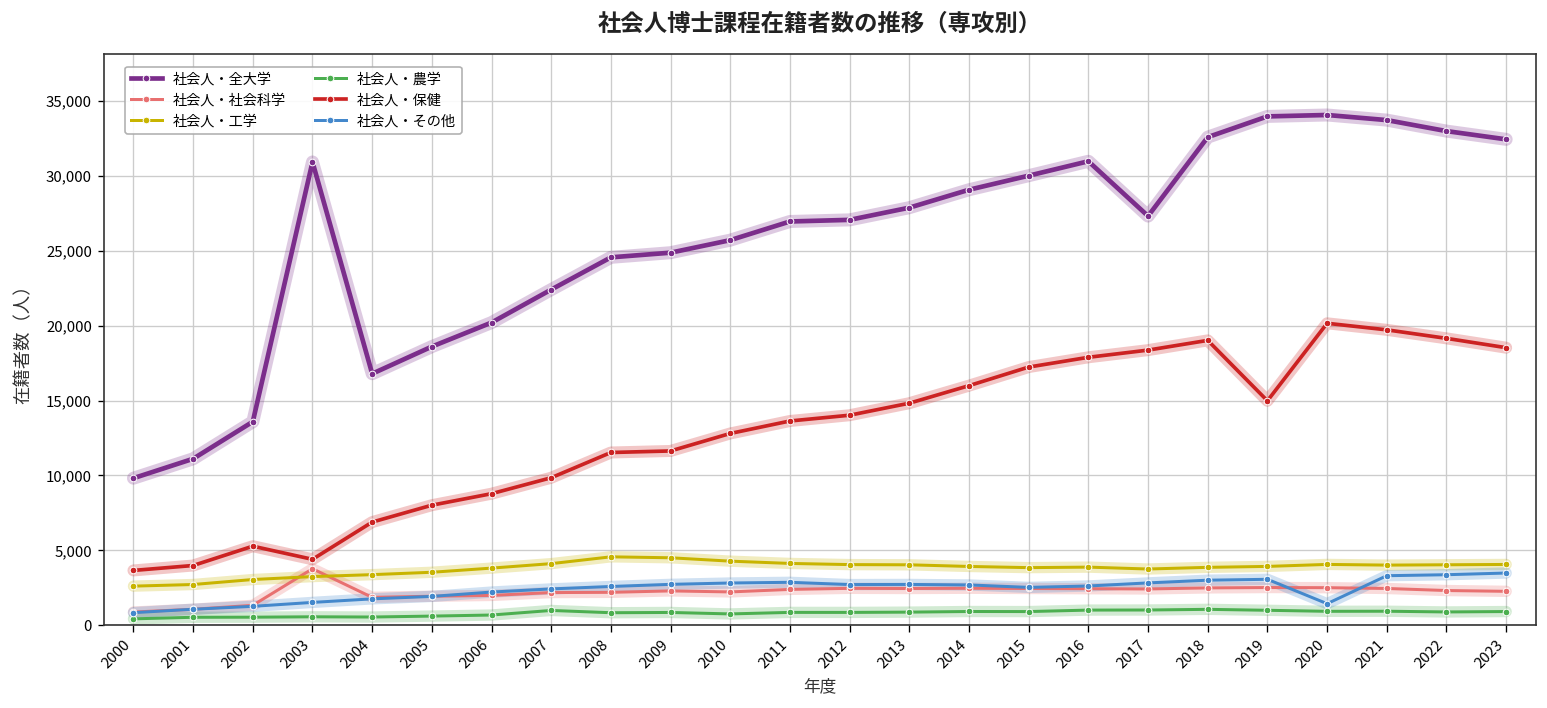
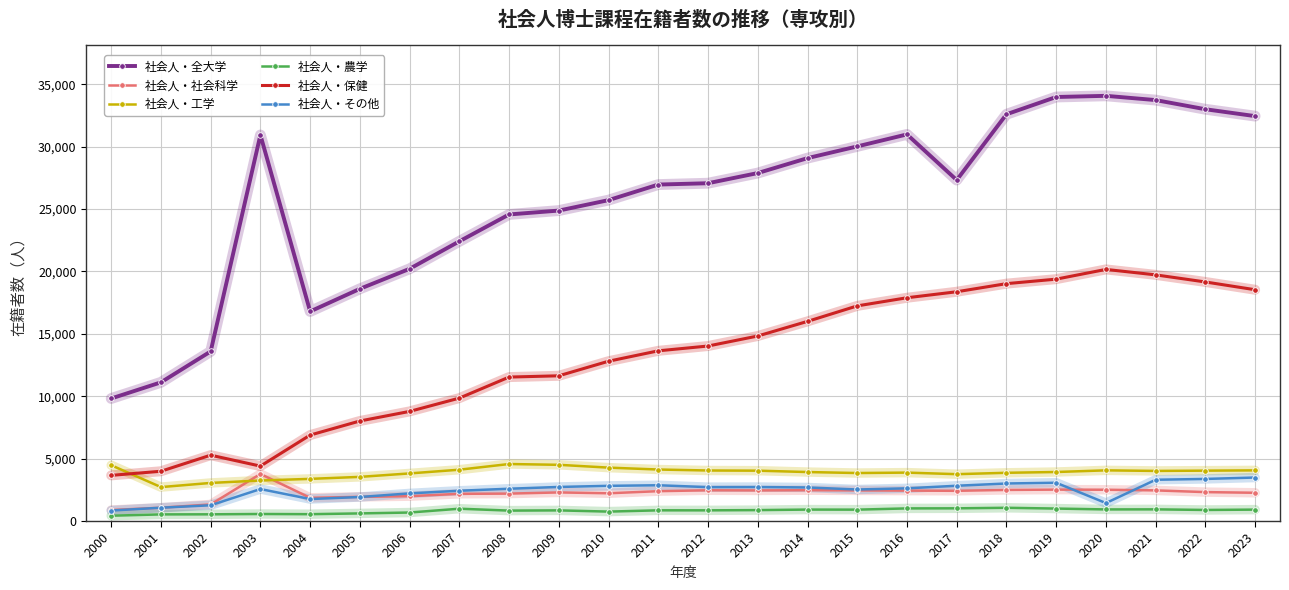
  {
    "社会人・全大学": {
      "2000": "9,800",
      "2001": "11,100",
      "2002": "13,600",
      "2003": "30,900",
      "2004": "16,800",
      "2005": "18,600",
      "2006": "20,200",
      "2007": "22,400",
      "2008": "24,600",
      "2009": "24,900",
      "2010": "25,700",
      "2011": "27,000",
      "2012": "27,100",
      "2013": "27,900",
      "2014": "29,100",
      "2015": "30,000",
      "2016": "31,000",
      "2017": "27,300",
      "2018": "32,600",
      "2019": "34,000",
      "2020": "34,100",
      "2021": "33,700",
      "2022": "33,000",
      "2023": "32,400"
    },
    "社会人・社会科学": {
      "2003": "3,800",
      "2006": "2,000",
      "2007": "2,200",
      "2008": "2,200",
      "2009": "2,300",
      "2010": "2,200",
      "2011": "2,400",
      "2012": "2,500",
      "2013": "2,500",
      "2014": "2,500",
      "2017": "2,400",
      "2018": "2,500",
      "2019": "2,500",
      "2020": "2,500",
      "2021": "2,500",
      "2022": "2,300",
      "2023": "2,300"
    },
    "社会人・工学": {
-     "2000": "2,600",
+     "2000": "4,500",
      "2001": "2,700",
      "2002": "3,100",
      "2003": "3,200",
      "2004": "3,400",
      "2005": "3,500",
      "2006": "3,800",
      "2007": "4,100",
      "2008": "4,600",
      "2009": "4,500",
      "2010": "4,300",
      "2011": "4,100",
      "2012": "4,100",
      "2013": "4,000",
      "2014": "3,900",
      "2015": "3,800",
      "2016": "3,900",
      "2017": "3,800",
      "2018": "3,900",
      "2019": "3,900",
      "2020": "4,100",
      "2021": "4,000",
      "2022": "4,000",
      "2023": "4,100"
    },
    "社会人・農学": {
      "2000": "400",
      "2001": "500",
      "2002": "500",
      "2003": "600",
      "2004": "500",
      "2005": "600",
      "2006": "700",
      "2007": "1,000",
      "2008": "800",
      "2009": "900",
      "2010": "800",
      "2011": "900",
      "2012": "900",
      "2013": "900",
      "2014": "900",
      "2015": "900",
      "2016": "1,000",
      "2017": "1,000",
      "2018": "1,100",
      "2019": "1,000",
      "2020": "900",
      "2021": "900",
      "2022": "900",
      "2023": "900"
    },
    "社会人・保健": {
      "2000": "3,700",
      "2001": "4,000",
      "2002": "5,300",
      "2003": "4,400",
      "2004": "6,900",
      "2005": "8,000",
      "2006": "8,800",
      "2007": "9,900",
      "2008": "11,500",
      "2009": "11,600",
      "2010": "12,800",
      "2011": "13,600",
      "2012": "14,000",
      "2013": "14,800",
      "2014": "16,000",
      "2015": "17,200",
      "2016": "17,900",
      "2017": "18,400",
      "2018": "19,000",
-     "2019": "15,000",
+     "2019": "19,400",
      "2020": "20,200",
      "2021": "19,700",
      "2022": "19,200",
      "2023": "18,500"
    },
    "社会人・その他": {
-     "2003": "1,500",
+     "2003": "2,600",
      "2006": "2,200",
      "2007": "2,400",
      "2008": "2,600",
      "2009": "2,700",
      "2010": "2,800",
      "2011": "2,900",
      "2012": "2,700",
      "2013": "2,700",
      "2014": "2,700",
      "2017": "2,800",
      "2018": "3,000",
      "2019": "3,100",
      "2020": "1,400",
      "2021": "3,300",
      "2022": "3,400",
      "2023": "3,500"
    }
  }
